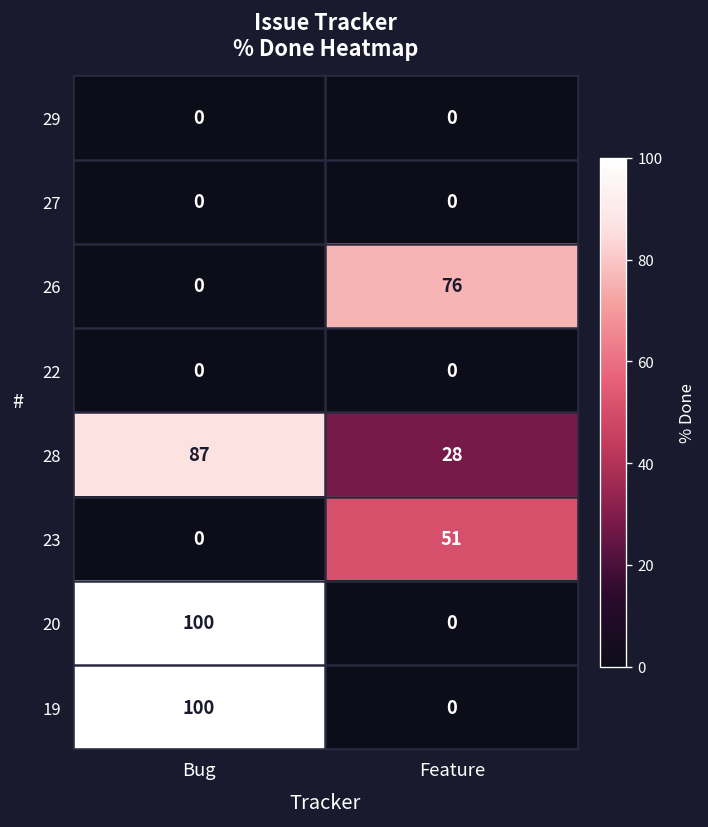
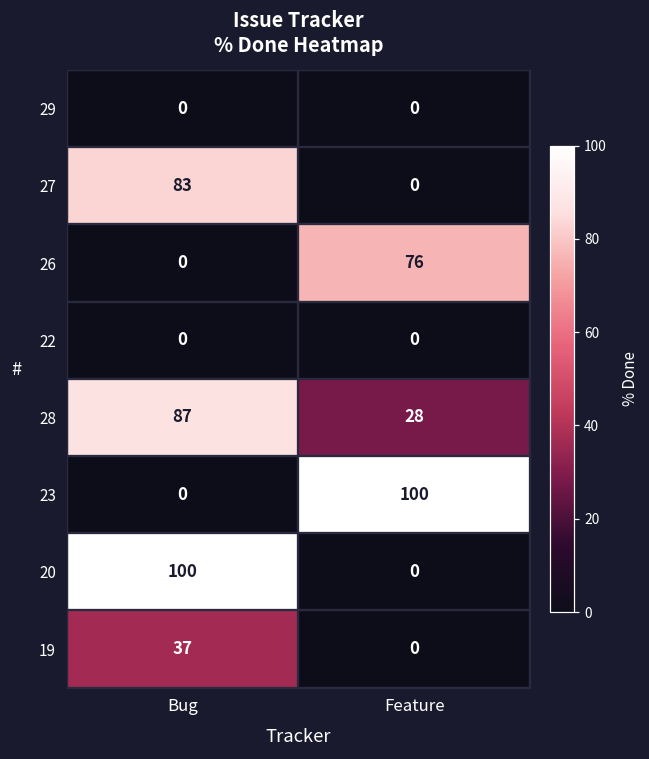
  {
    "29": {
      "Bug": 0,
      "Feature": 0
    },
    "27": {
-     "Bug": 0,
+     "Bug": 83,
      "Feature": 0
    },
    "26": {
      "Bug": 0,
      "Feature": 76
    },
    "22": {
      "Bug": 0,
      "Feature": 0
    },
    "28": {
      "Bug": 87,
      "Feature": 28
    },
    "23": {
      "Bug": 0,
-     "Feature": 51
+     "Feature": 100
    },
    "20": {
      "Bug": 100,
      "Feature": 0
    },
    "19": {
-     "Bug": 100,
+     "Bug": 37,
      "Feature": 0
    }
  }
